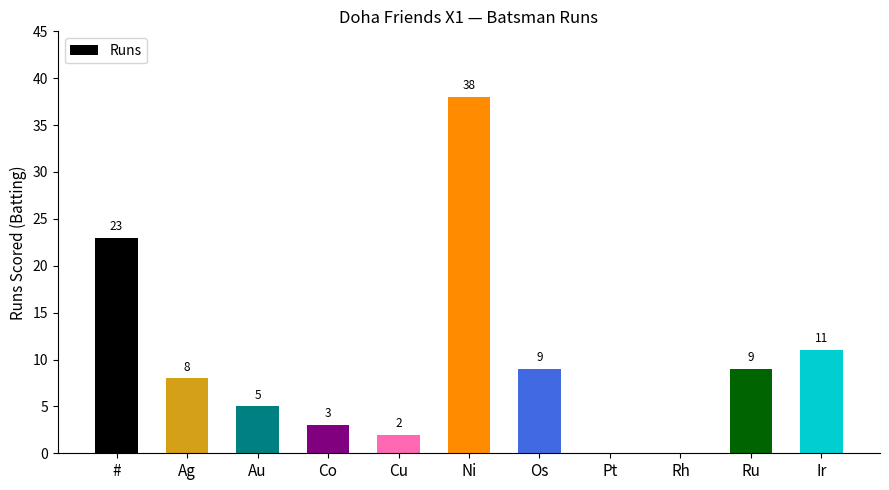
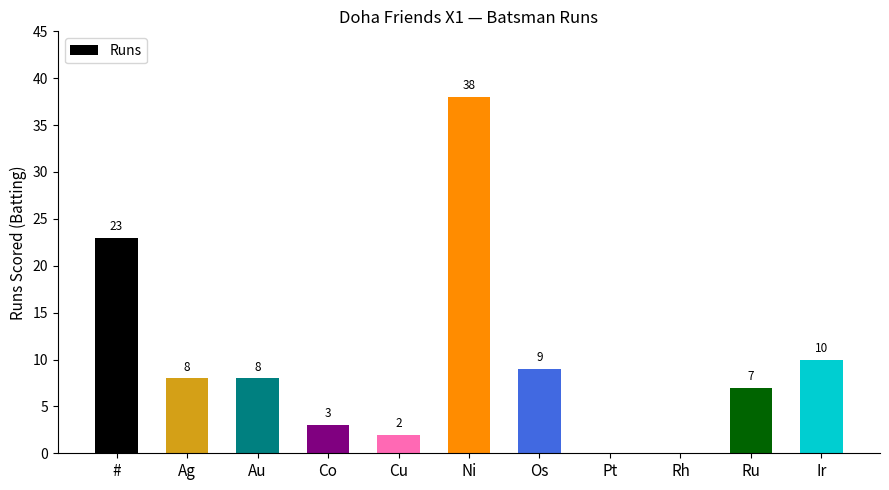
  {
    "#": 23,
    "Ag": 8,
-   "Au": 5,
+   "Au": 8,
    "Co": 3,
    "Cu": 2,
    "Ni": 38,
    "Os": 9,
-   "Ru": 9,
-   "Ir": 11
+   "Ru": 7,
+   "Ir": 10
  }
